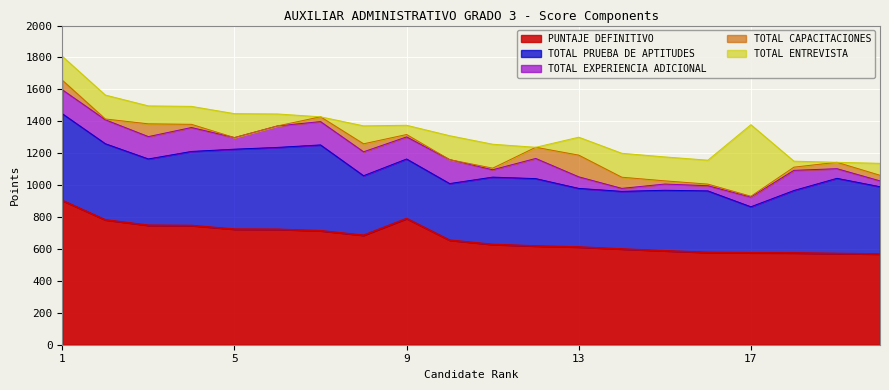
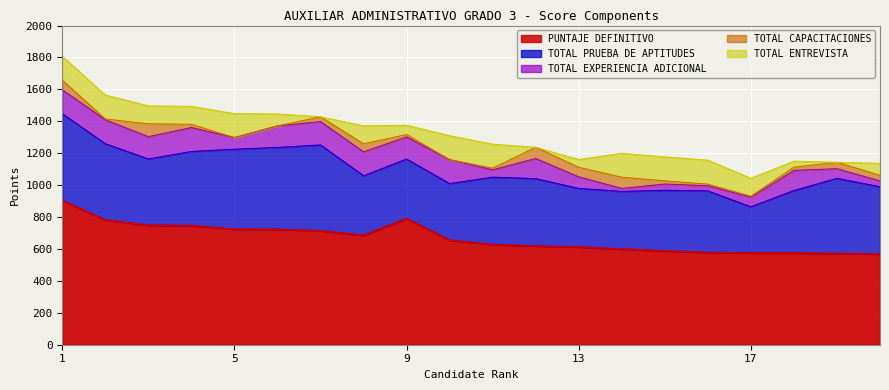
  {
    "PUNTAJE DEFINITIVO": {
      "1": 900,
      "5": 720,
      "9": 790,
      "13": 610,
      "17": 580
    },
    "TOTAL PRUEBA DE APTITUDES": {
      "1": 540,
      "5": 500,
      "9": 370,
      "13": 370,
      "17": 290
    },
    "TOTAL EXPERIENCIA ADICIONAL": {
      "1": 150,
      "13": 70
    },
    "TOTAL CAPACITACIONES": {
      "1": 60,
-     "13": 140
+     "13": 60
    },
    "TOTAL ENTREVISTA": {
      "1": 150,
      "5": 150,
      "9": 60,
-     "13": 110,
-     "17": 450
+     "13": 50,
+     "17": 110
    }
  }
